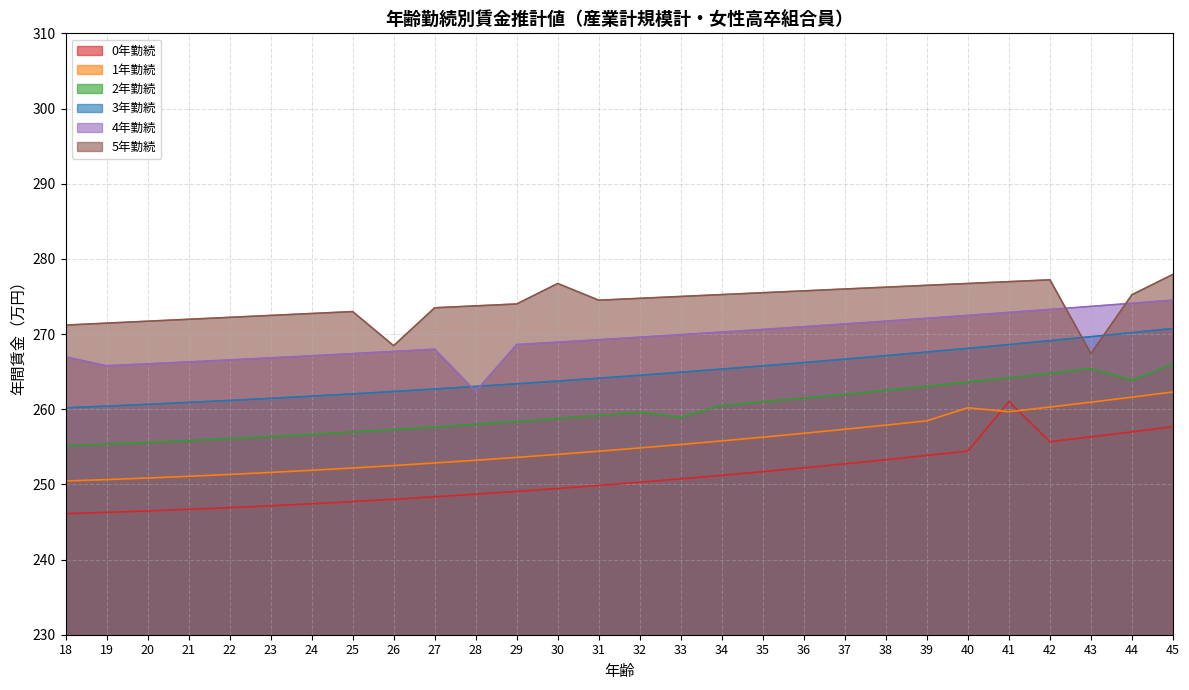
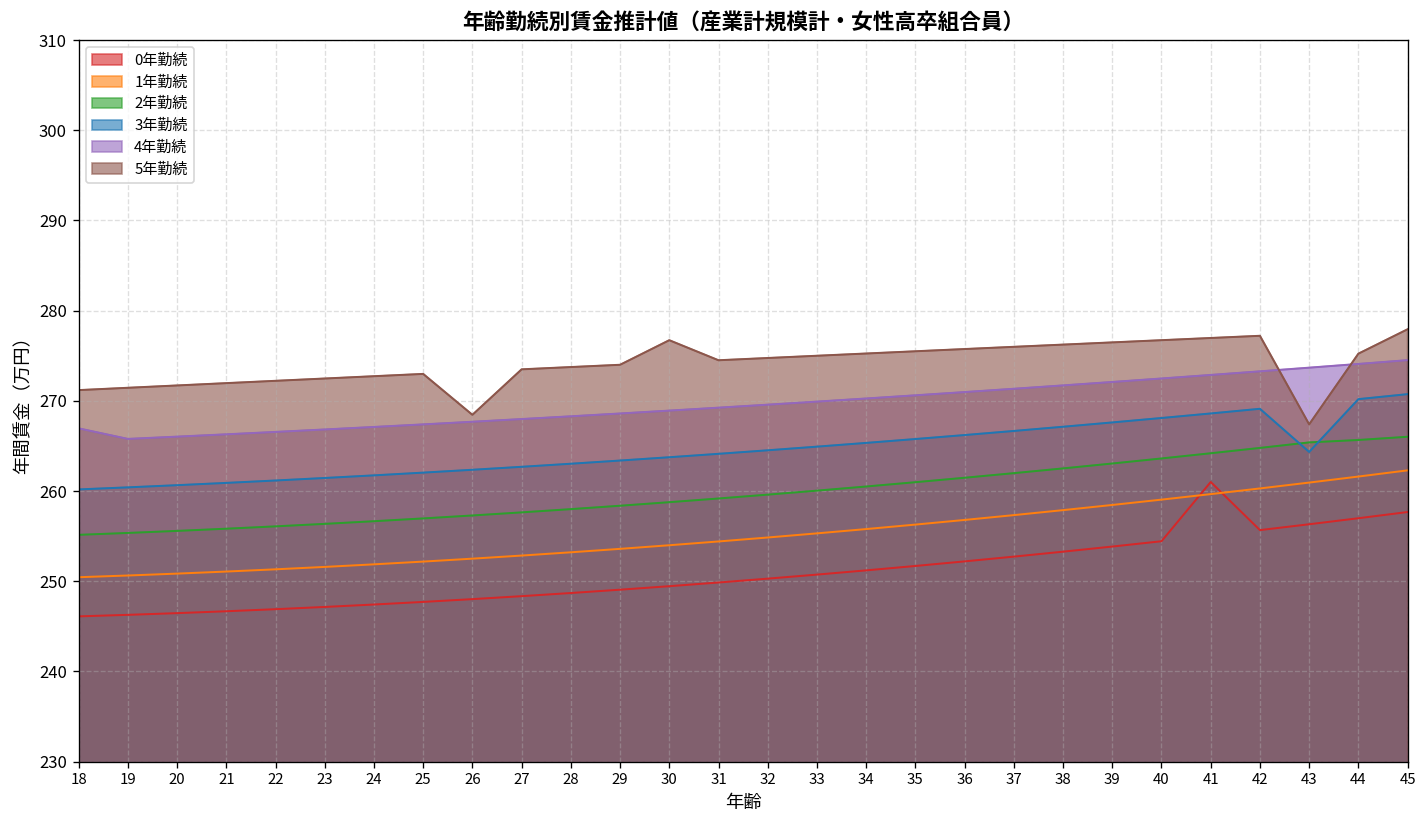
  {
    "0年勤続": {
      "18": 246,
      "19": 246,
      "20": 246,
      "21": 247,
      "22": 247,
      "23": 247,
      "24": 247,
      "25": 248,
      "26": 248,
      "27": 248,
      "28": 249,
      "29": 249,
      "30": 249,
      "31": 250,
      "32": 250,
      "33": 251,
      "34": 251,
      "35": 252,
      "36": 252,
      "37": 253,
      "38": 253,
      "39": 254,
      "40": 254,
      "41": 261,
      "42": 256,
      "43": 256,
      "44": 257,
      "45": 258
    },
    "1年勤続": {
      "18": 250,
      "19": 251,
      "20": 251,
      "21": 251,
      "22": 251,
      "23": 252,
      "24": 252,
      "25": 252,
      "26": 253,
      "27": 253,
      "28": 253,
      "29": 254,
      "30": 254,
      "31": 254,
      "32": 255,
      "33": 255,
      "34": 256,
      "35": 256,
      "36": 257,
      "37": 257,
      "38": 258,
      "39": 258,
-     "40": 260,
+     "40": 259,
      "41": 260,
      "42": 260,
      "43": 261,
      "44": 262,
      "45": 262
    },
    "2年勤続": {
      "18": 255,
      "19": 255,
      "20": 256,
      "21": 256,
      "22": 256,
      "23": 256,
      "24": 257,
      "25": 257,
      "26": 257,
      "27": 258,
      "28": 258,
      "29": 258,
      "30": 259,
      "31": 259,
      "32": 260,
-     "33": 259,
+     "33": 260,
      "34": 261,
      "35": 261,
      "36": 261,
      "37": 262,
      "38": 263,
      "39": 263,
      "40": 264,
      "41": 264,
      "42": 265,
      "43": 265,
-     "44": 264,
+     "44": 266,
      "45": 266
    },
    "3年勤続": {
      "18": 260,
      "19": 260,
      "20": 261,
      "21": 261,
      "22": 261,
      "23": 261,
      "24": 262,
      "25": 262,
      "26": 262,
      "27": 263,
      "28": 263,
      "29": 263,
      "30": 264,
      "31": 264,
      "32": 265,
      "33": 265,
      "34": 265,
      "35": 266,
      "36": 266,
      "37": 267,
      "38": 267,
      "39": 268,
      "40": 268,
      "41": 269,
      "42": 269,
-     "43": 270,
+     "43": 264,
      "44": 270,
      "45": 271
    },
    "4年勤続": {
      "18": 267,
      "19": 266,
      "20": 266,
      "21": 266,
      "22": 267,
      "23": 267,
      "24": 267,
      "25": 267,
      "26": 268,
      "27": 268,
-     "28": 262,
+     "28": 268,
      "29": 269,
      "30": 269,
      "31": 269,
      "32": 270,
      "33": 270,
      "34": 270,
      "35": 271,
      "36": 271,
      "37": 271,
      "38": 272,
      "39": 272,
      "40": 272,
      "41": 273,
      "42": 273,
      "43": 274,
      "44": 274,
      "45": 275
    },
    "5年勤続": {
      "18": 271,
      "19": 271,
      "20": 272,
      "21": 272,
      "22": 272,
      "23": 272,
      "24": 273,
      "25": 273,
      "26": 268,
      "27": 273,
      "28": 274,
      "29": 274,
      "30": 277,
      "31": 274,
      "32": 275,
      "33": 275,
      "34": 275,
      "35": 275,
      "36": 276,
      "37": 276,
      "38": 276,
      "39": 276,
      "40": 277,
      "41": 277,
      "42": 277,
      "43": 267,
      "44": 275,
      "45": 278
    }
  }
